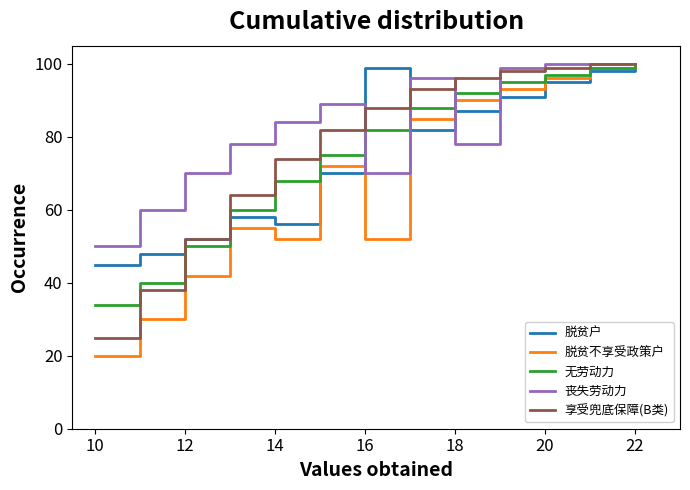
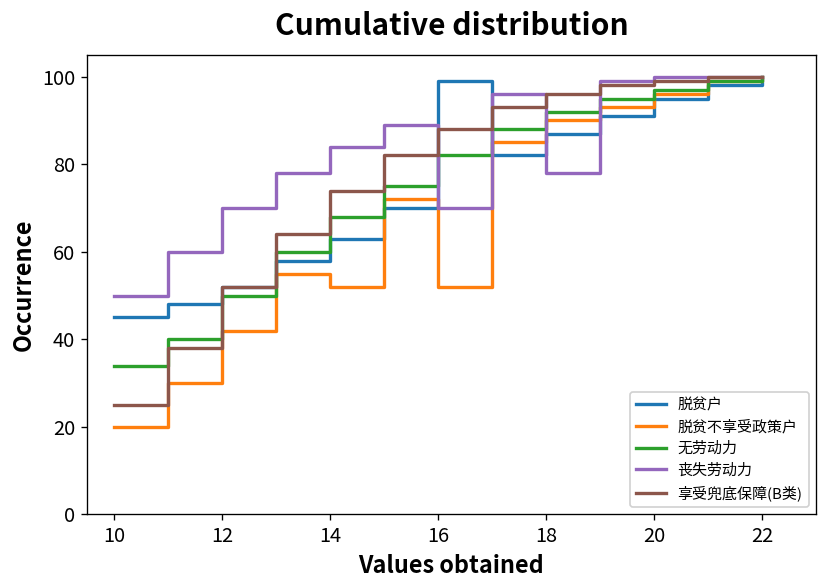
  {
    "脱贫户": {
      "10": 45,
-     "14": 56,
+     "14": 63,
      "16": 99,
      "18": 87,
      "20": 95
    },
    "脱贫不享受政策户": {
      "10": 20,
      "12": 42,
      "14": 52,
      "16": 52,
      "18": 90,
      "20": 96
    },
    "无劳动力": {
      "10": 34,
      "12": 50,
      "14": 68,
      "16": 82,
      "18": 92,
      "20": 97
    },
    "丧失劳动力": {
      "10": 50,
      "12": 70,
      "14": 84,
      "16": 70,
      "18": 78,
      "20": 100
    },
    "享受兜底保障(B类)": {
      "10": 25,
      "14": 74,
      "16": 88,
      "18": 96,
      "20": 99
    }
  }
